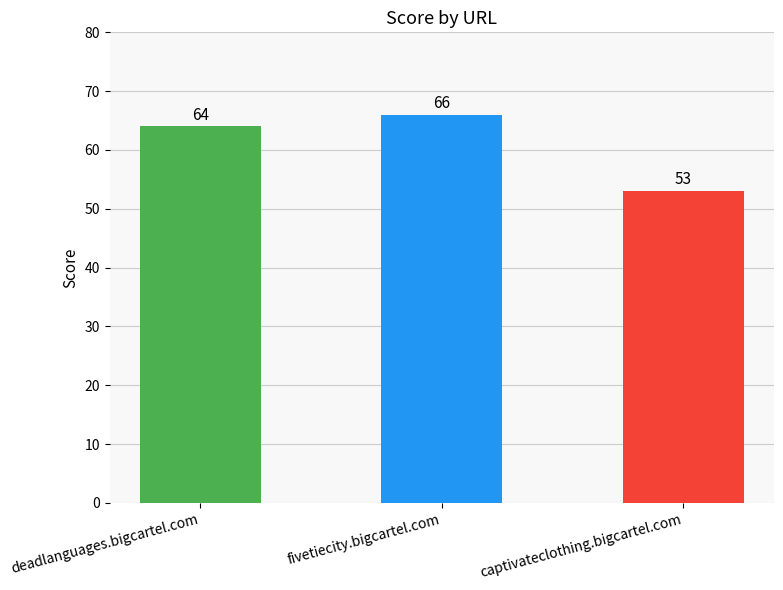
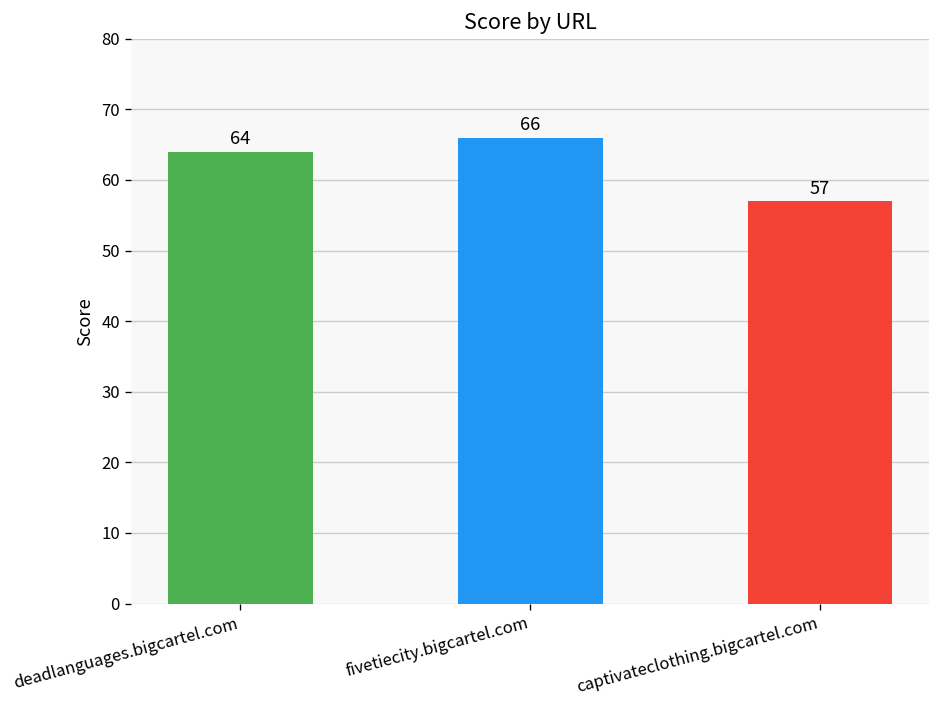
  {
    "deadlanguages.bigcartel.com": 64,
    "fivetiecity.bigcartel.com": 66,
-   "captivateclothing.bigcartel.com": 53
+   "captivateclothing.bigcartel.com": 57
  }
